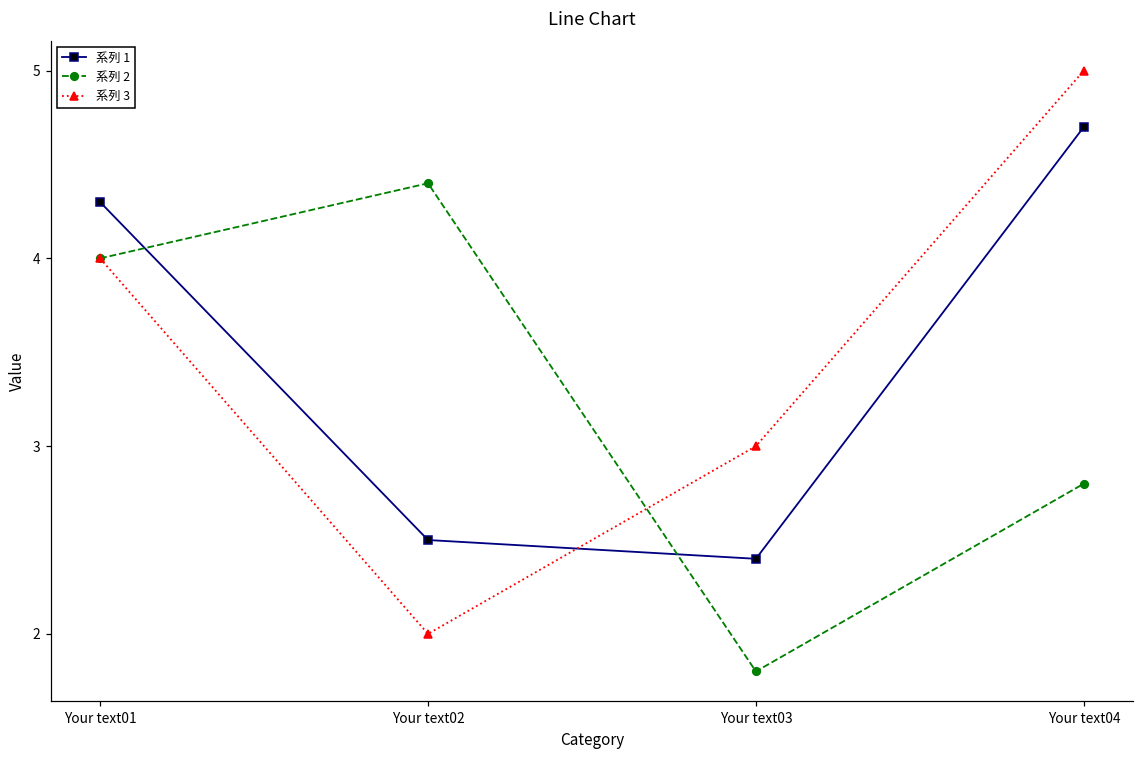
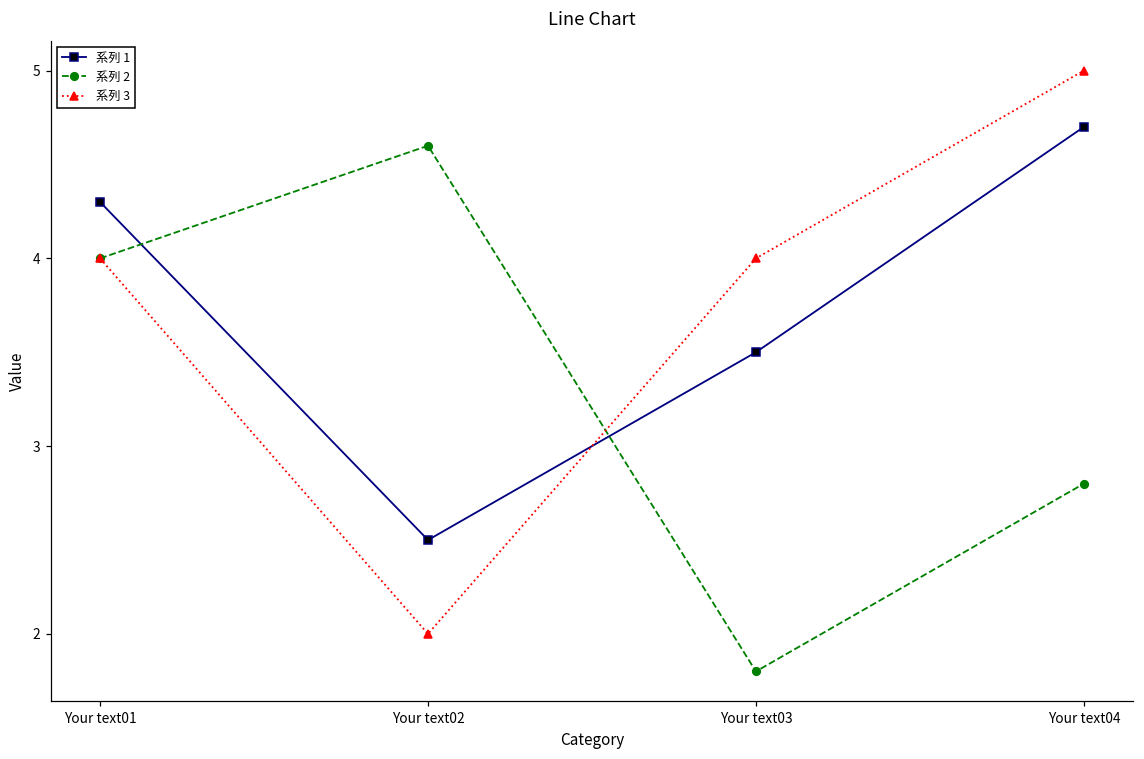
  {
    "系列 1": {
      "Your text01": 4.3,
      "Your text02": 2.5,
-     "Your text03": 2.4,
+     "Your text03": 3.5,
      "Your text04": 4.7
    },
    "系列 2": {
-     "Your text02": 4.4,
+     "Your text02": 4.6,
      "Your text03": 1.8,
      "Your text04": 2.8
    },
    "系列 3": {
      "Your text02": 2,
-     "Your text03": 3,
+     "Your text03": 4,
      "Your text04": 5
    }
  }
